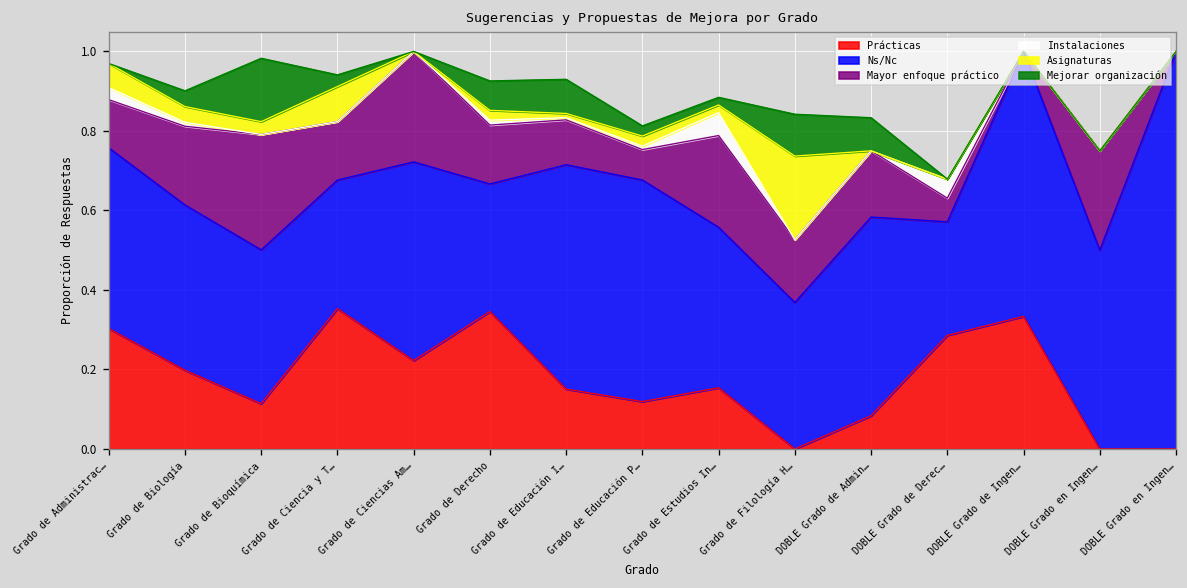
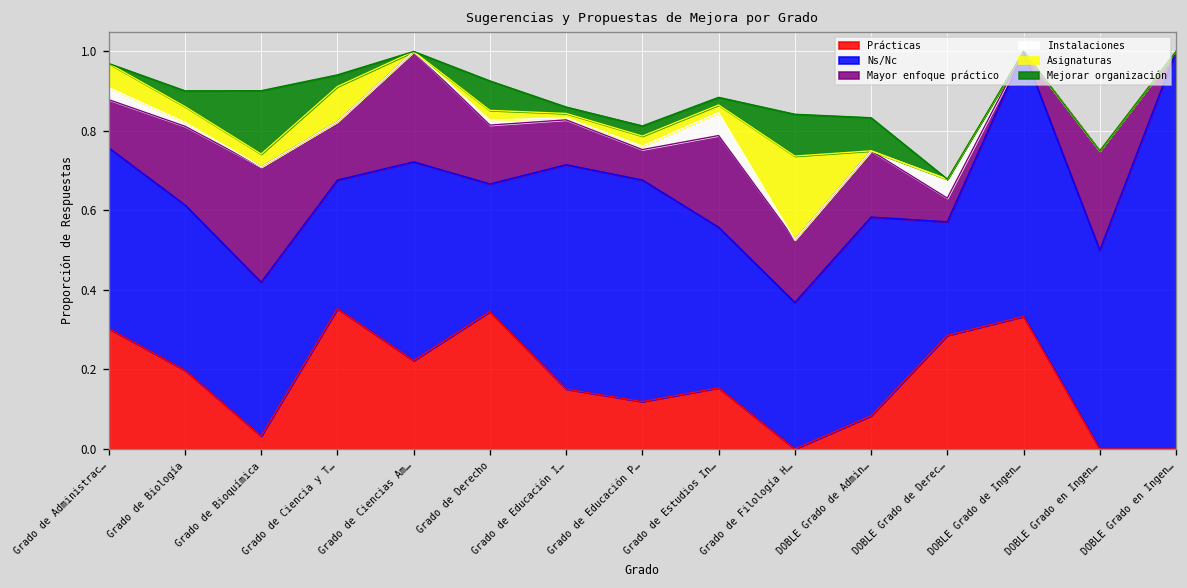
  {
    "Prácticas": {
      "Grado de Administrac…": 0.30,
      "Grado de Biología": 0.20,
-     "Grado de Bioquímica": 0.11,
+     "Grado de Bioquímica": 0.03,
      "Grado de Ciencia y T…": 0.35,
      "Grado de Ciencias Am…": 0.22,
      "Grado de Derecho": 0.35,
      "Grado de Educación I…": 0.15,
      "Grado de Educación P…": 0.12,
      "Grado de Estudios In…": 0.15,
      "Grado de Filología H…": 0.00,
      "DOBLE Grado de Admin…": 0.08,
      "DOBLE Grado de Derec…": 0.29,
      "DOBLE Grado de Ingen…": 0.33
    },
    "Ns/Nc": {
      "Grado de Administrac…": 0.45,
      "Grado de Biología": 0.42,
      "Grado de Bioquímica": 0.39,
      "Grado de Ciencia y T…": 0.32,
      "Grado de Ciencias Am…": 0.50,
      "Grado de Derecho": 0.32,
      "Grado de Educación I…": 0.56,
      "Grado de Educación P…": 0.56,
      "Grado de Estudios In…": 0.40,
      "Grado de Filología H…": 0.37,
      "DOBLE Grado de Admin…": 0.50,
      "DOBLE Grado de Derec…": 0.29
    },
    "Mayor enfoque práctico": {
      "Grado de Administrac…": 0.12,
      "Grado de Biología": 0.20,
      "Grado de Derecho": 0.15,
      "Grado de Educación P…": 0.08,
      "Grado de Estudios In…": 0.23,
      "DOBLE Grado de Derec…": 0.06
    },
    "Instalaciones": {
      "Grado de Administrac…": 0.03,
      "Grado de Biología": 0.01,
      "Grado de Derecho": 0.01,
      "Grado de Educación P…": 0.01,
      "Grado de Estudios In…": 0.06
    },
    "Asignaturas": {
      "Grado de Biología": 0.04,
      "Grado de Bioquímica": 0.03,
      "Grado de Ciencia y T…": 0.09,
      "Grado de Derecho": 0.02,
      "Grado de Educación I…": 0.01,
      "Grado de Educación P…": 0.03,
      "Grado de Estudios In…": 0.02,
      "Grado de Filología H…": 0.21
    },
    "Mejorar organización": {
      "Grado de Biología": 0.04,
      "Grado de Bioquímica": 0.16,
      "Grado de Ciencia y T…": 0.03,
      "Grado de Derecho": 0.07,
-     "Grado de Educación I…": 0.09,
+     "Grado de Educación I…": 0.02,
      "Grado de Educación P…": 0.03,
      "Grado de Estudios In…": 0.02,
      "Grado de Filología H…": 0.11,
      "DOBLE Grado de Admin…": 0.08
    }
  }
